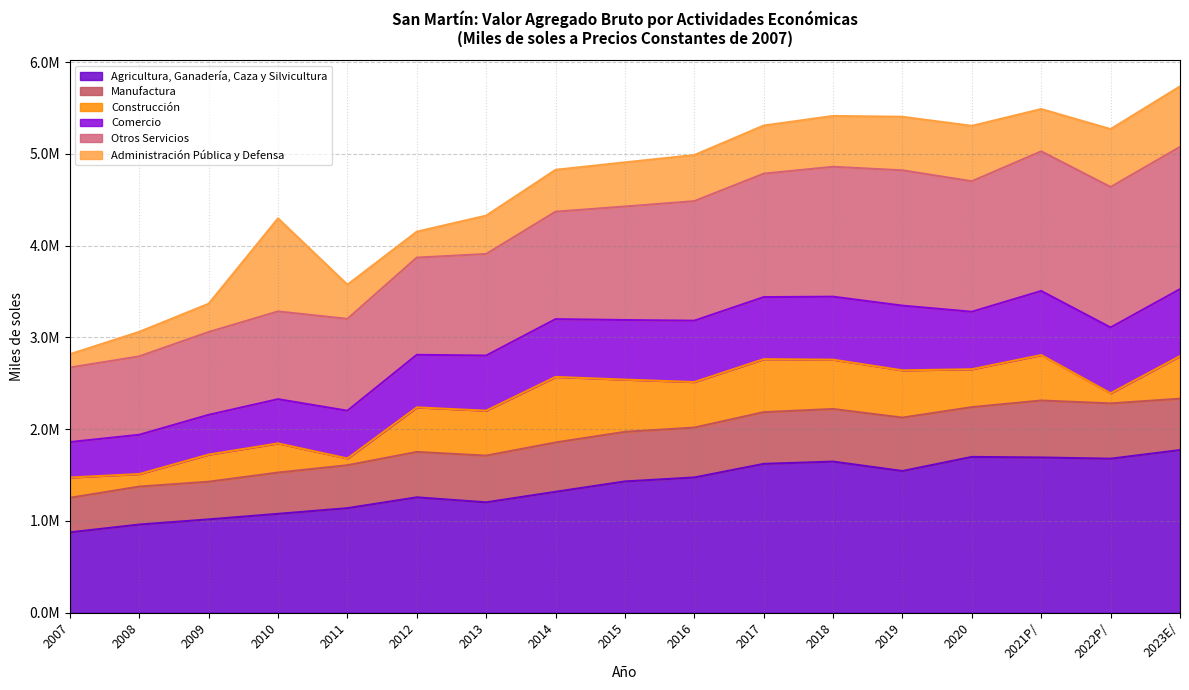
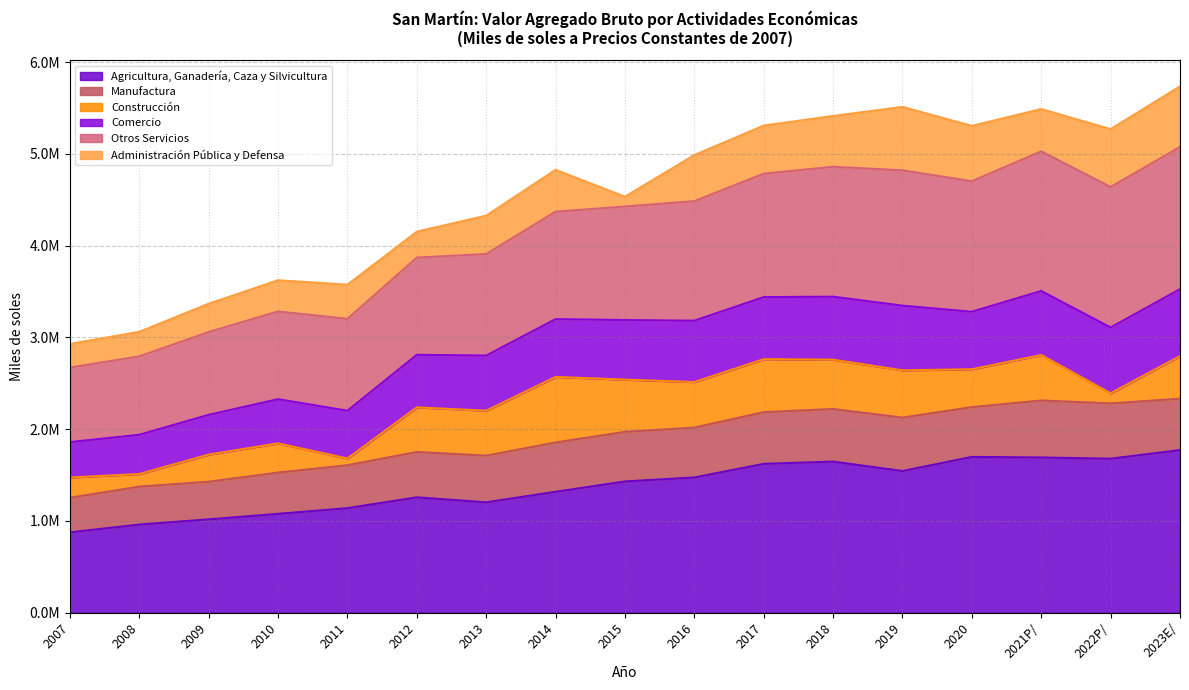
  {
    "Construcción": {
      "2007": 200000,
      "2008": 100000,
      "2009": 300000,
      "2010": 300000,
      "2011": 100000,
      "2012": 500000,
      "2013": 500000,
      "2014": 700000,
      "2015": 600000,
      "2016": 500000,
      "2017": 600000,
      "2018": 500000,
      "2019": 500000,
      "2020": 400000,
      "2021P/": 500000,
      "2022P/": 100000,
      "2023E/": 500000
    },
    "Administración Pública y Defensa": {
-     "2007": 100000,
+     "2007": 300000,
      "2008": 300000,
      "2009": 300000,
-     "2010": 1000000,
+     "2010": 300000,
      "2011": 400000,
      "2012": 300000,
      "2013": 400000,
      "2014": 500000,
-     "2015": 500000,
+     "2015": 100000,
      "2016": 500000,
      "2017": 500000,
      "2018": 600000,
-     "2019": 600000,
+     "2019": 700000,
      "2020": 600000,
      "2021P/": 500000,
      "2022P/": 600000,
      "2023E/": 700000
    }
  }
